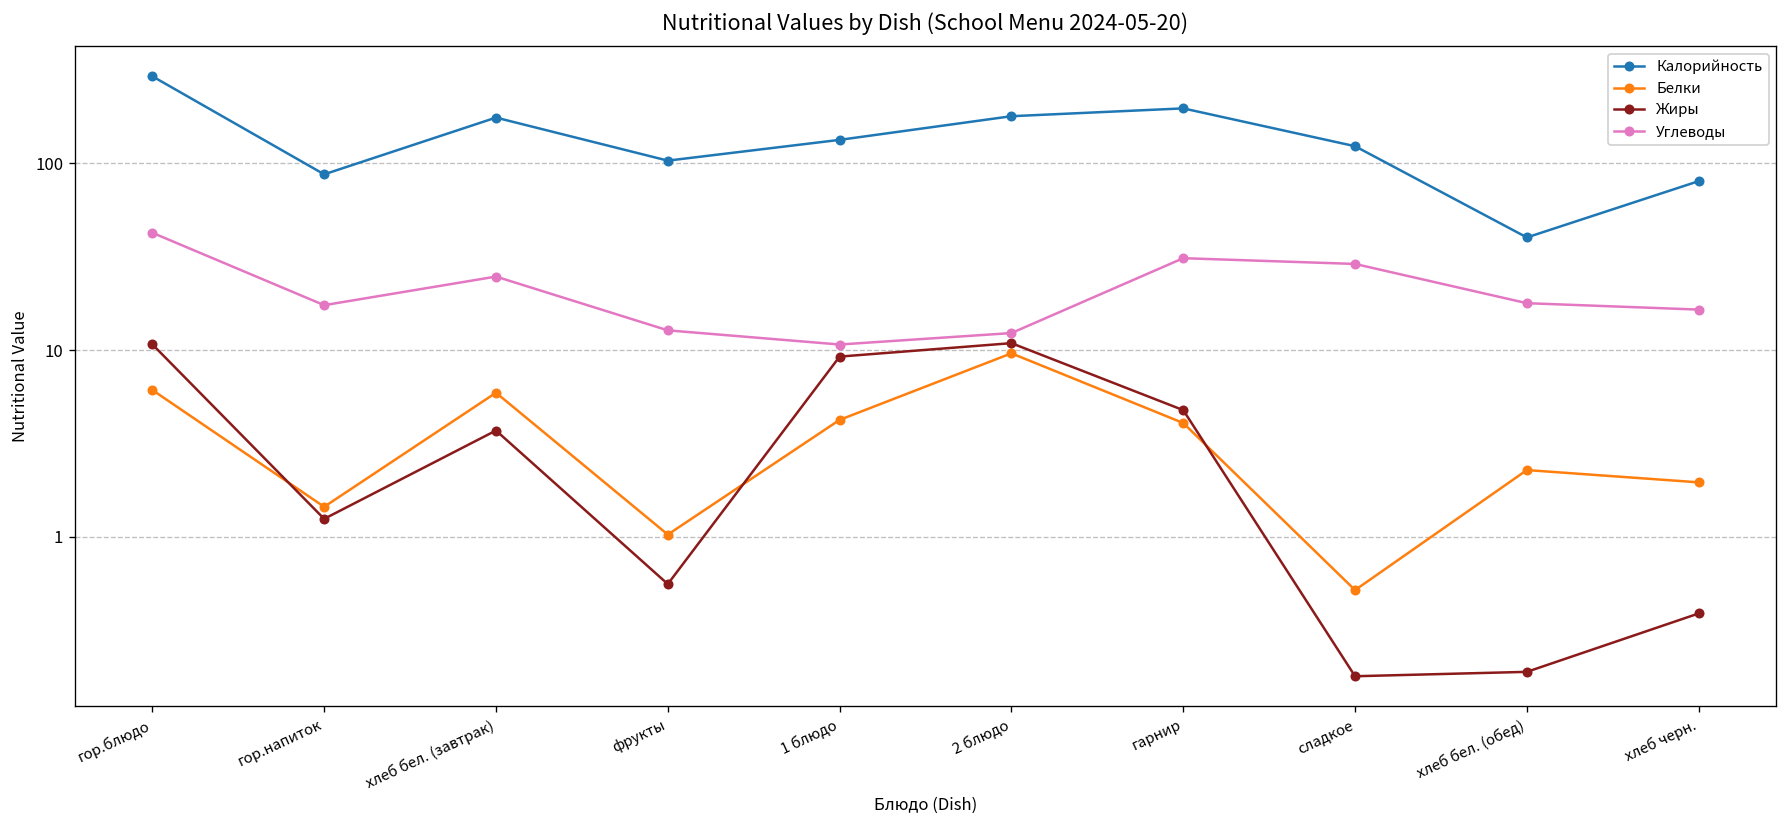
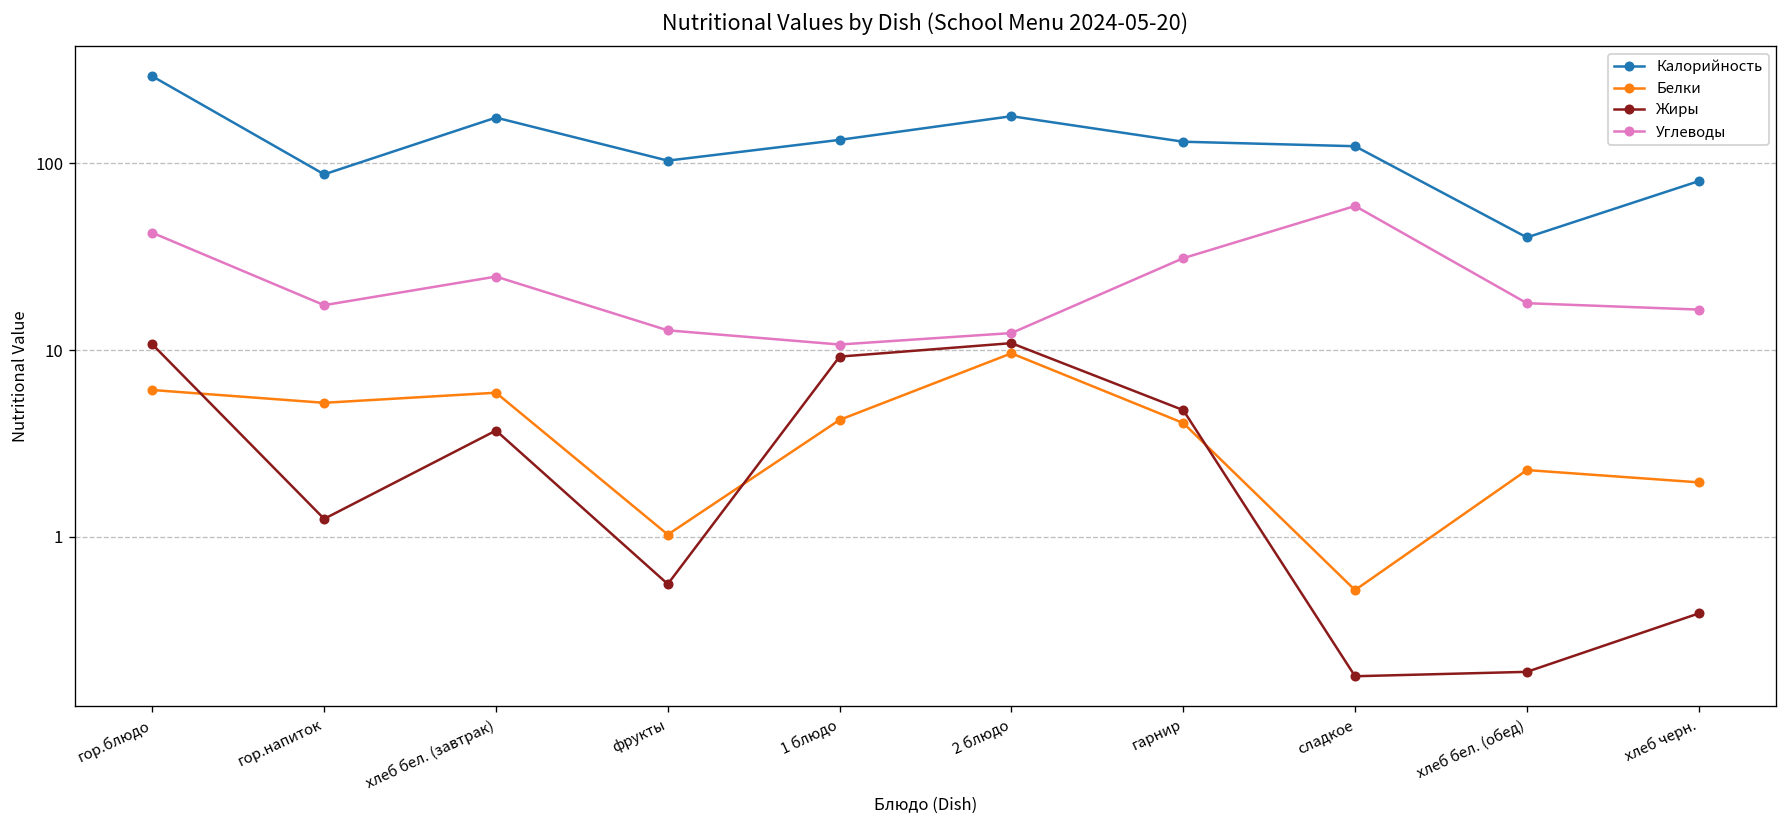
  {
    "Калорийность": {
      "гор.блюдо": 290,
      "гор.напиток": 90,
      "хлеб бел. (завтрак)": 180,
      "фрукты": 100,
      "1 блюдо": 130,
      "2 блюдо": 180,
-     "гарнир": 200,
+     "гарнир": 130,
      "сладкое": 120,
      "хлеб бел. (обед)": 40,
      "хлеб черн.": 80
    },
    "Белки": {
      "гор.блюдо": 6.1,
-     "гор.напиток": 1.5,
+     "гор.напиток": 5.2,
      "хлеб бел. (завтрак)": 5.9,
      "фрукты": 1.0,
      "1 блюдо": 4.2,
      "2 блюдо": 10,
      "гарнир": 4.1,
      "сладкое": 0.52,
      "хлеб бел. (обед)": 2.3,
      "хлеб черн.": 2.0
    },
    "Жиры": {
      "гор.блюдо": 11,
      "гор.напиток": 1.3,
      "хлеб бел. (завтрак)": 3.7,
      "фрукты": 0.56,
      "1 блюдо": 9,
      "2 блюдо": 11,
      "гарнир": 4.8,
      "сладкое": 0.18,
      "хлеб бел. (обед)": 0.19,
      "хлеб черн.": 0.4
    },
    "Углеводы": {
      "гор.блюдо": 42,
      "гор.напиток": 17,
      "хлеб бел. (завтрак)": 25,
      "фрукты": 13,
      "1 блюдо": 11,
      "2 блюдо": 12,
      "гарнир": 31,
-     "сладкое": 29,
+     "сладкое": 59,
      "хлеб бел. (обед)": 18,
      "хлеб черн.": 16
    }
  }
